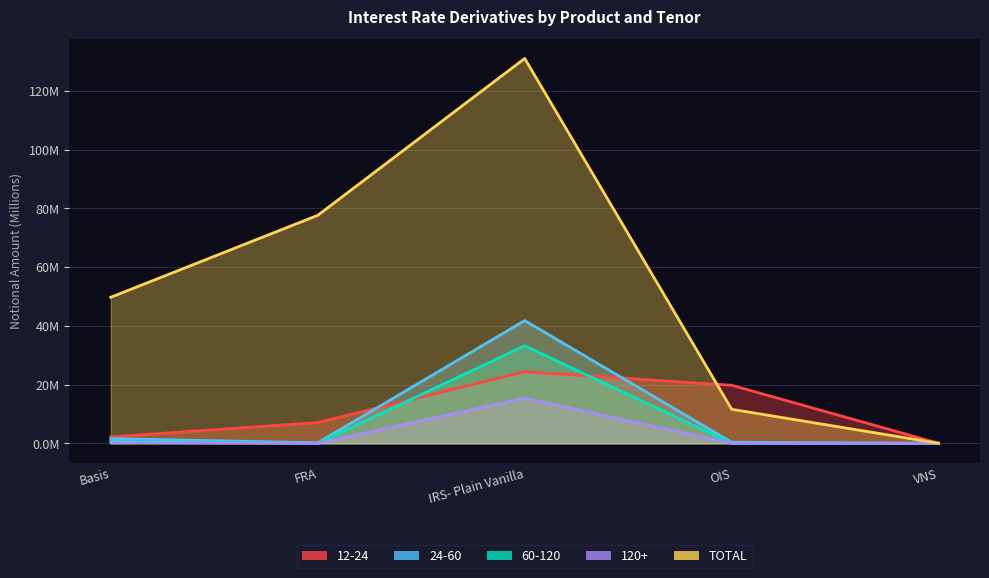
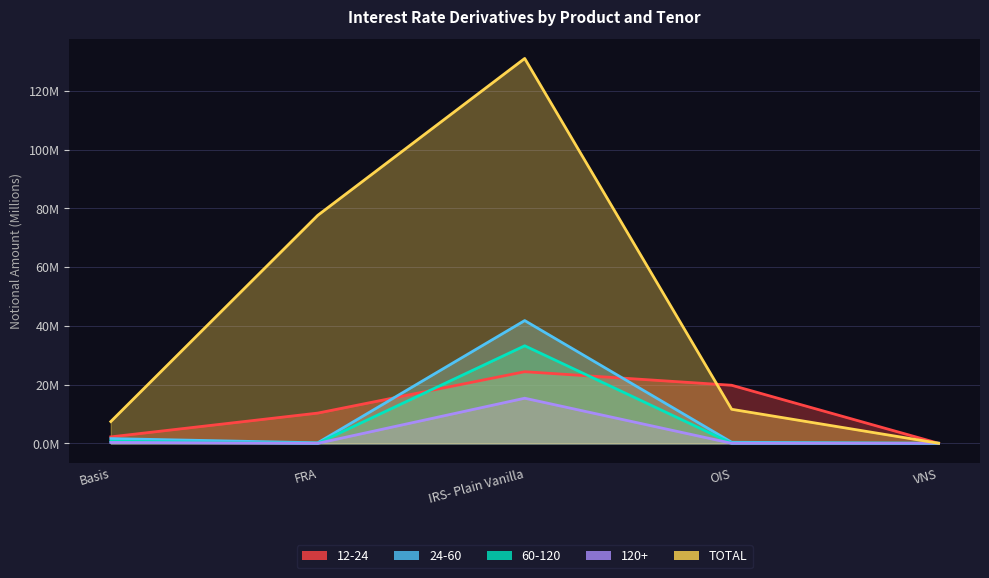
  {
    "12-24": {
-     "FRA": 7000000,
+     "FRA": 10000000,
      "IRS- Plain Vanilla": 24000000,
      "OIS": 20000000
    },
    "TOTAL": {
-     "Basis": 50000000,
+     "Basis": 7000000,
      "FRA": 78000000,
      "IRS- Plain Vanilla": 131000000,
      "OIS": 12000000
    }
  }
